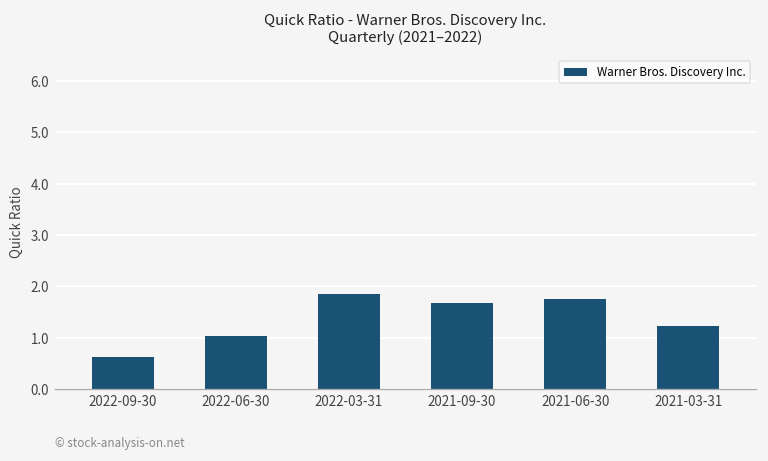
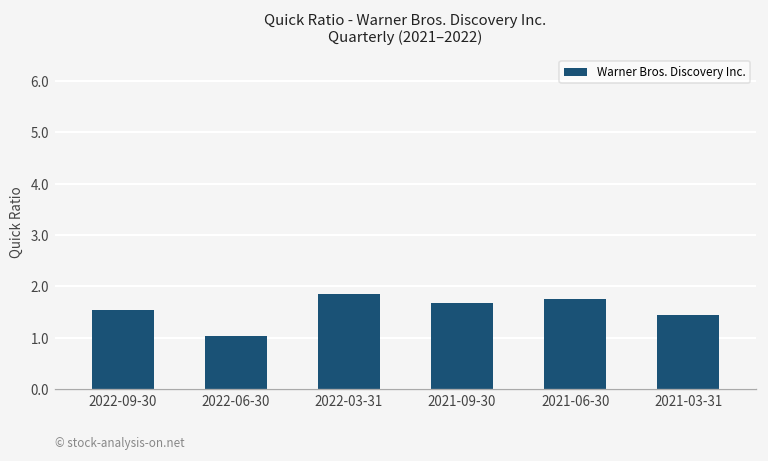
  {
-   "2022-09-30": 0.6,
+   "2022-09-30": 1.5,
    "2022-06-30": 1.0,
    "2022-03-31": 1.9,
    "2021-09-30": 1.7,
    "2021-06-30": 1.8,
-   "2021-03-31": 1.2
+   "2021-03-31": 1.4
  }
